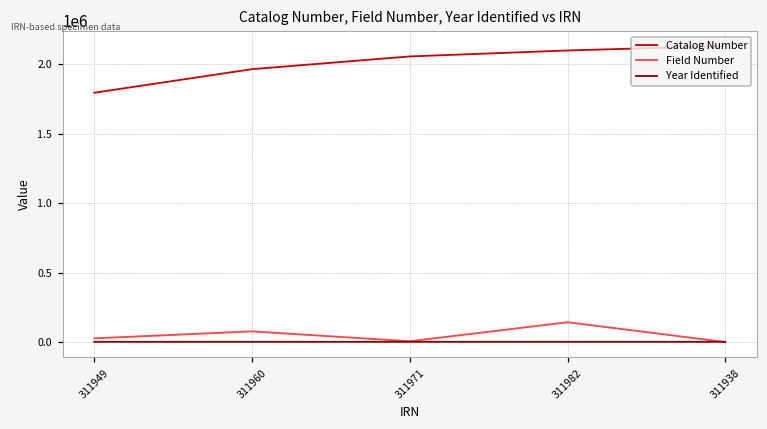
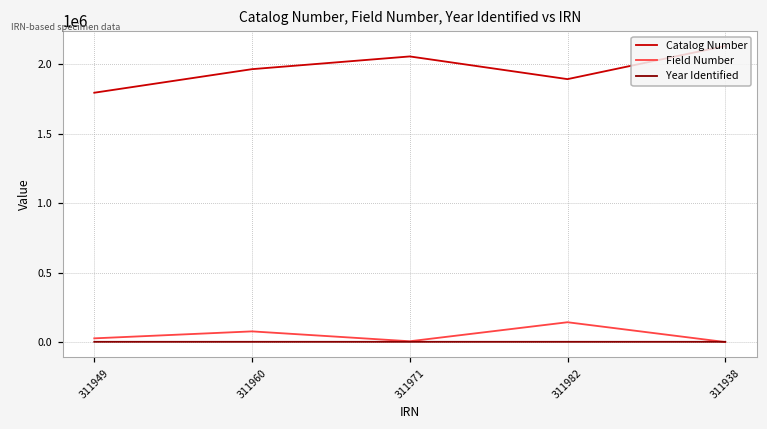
  {
    "Catalog Number": {
      "311949": 1800000,
      "311960": 1960000,
      "311971": 2060000,
-     "311982": 2100000
+     "311982": 1890000
    },
    "Field Number": {
      "311949": 30000,
      "311960": 80000,
      "311982": 140000
    },
    "Year Identified": {
      "311949": 0,
      "311960": 0,
      "311982": 0
    }
  }
